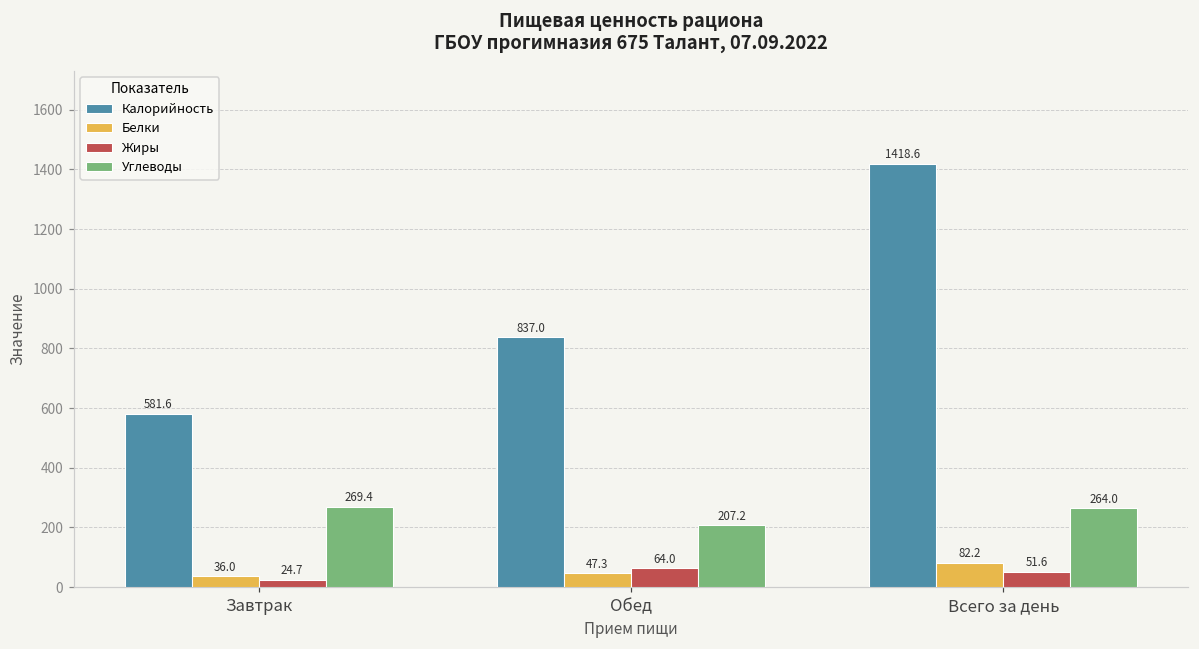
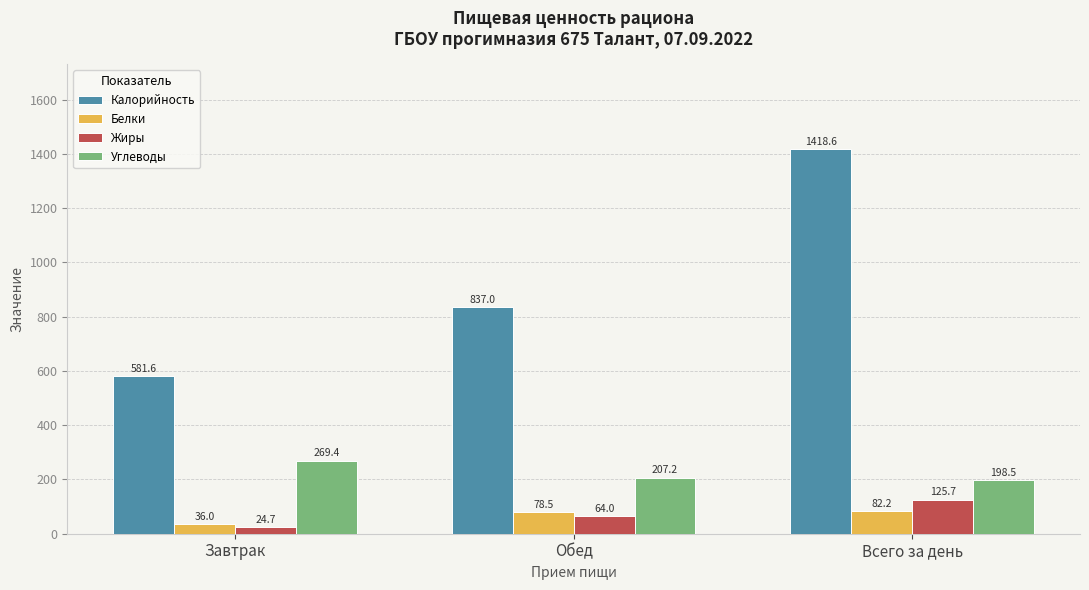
  {
    "Калорийность": {
      "Завтрак": 581.6,
      "Обед": 837.0,
      "Всего за день": 1418.6
    },
    "Белки": {
      "Завтрак": 36.0,
-     "Обед": 47.3,
+     "Обед": 78.5,
      "Всего за день": 82.2
    },
    "Жиры": {
      "Завтрак": 24.7,
      "Обед": 64.0,
-     "Всего за день": 51.6
+     "Всего за день": 125.7
    },
    "Углеводы": {
      "Завтрак": 269.4,
      "Обед": 207.2,
-     "Всего за день": 264.0
+     "Всего за день": 198.5
    }
  }
